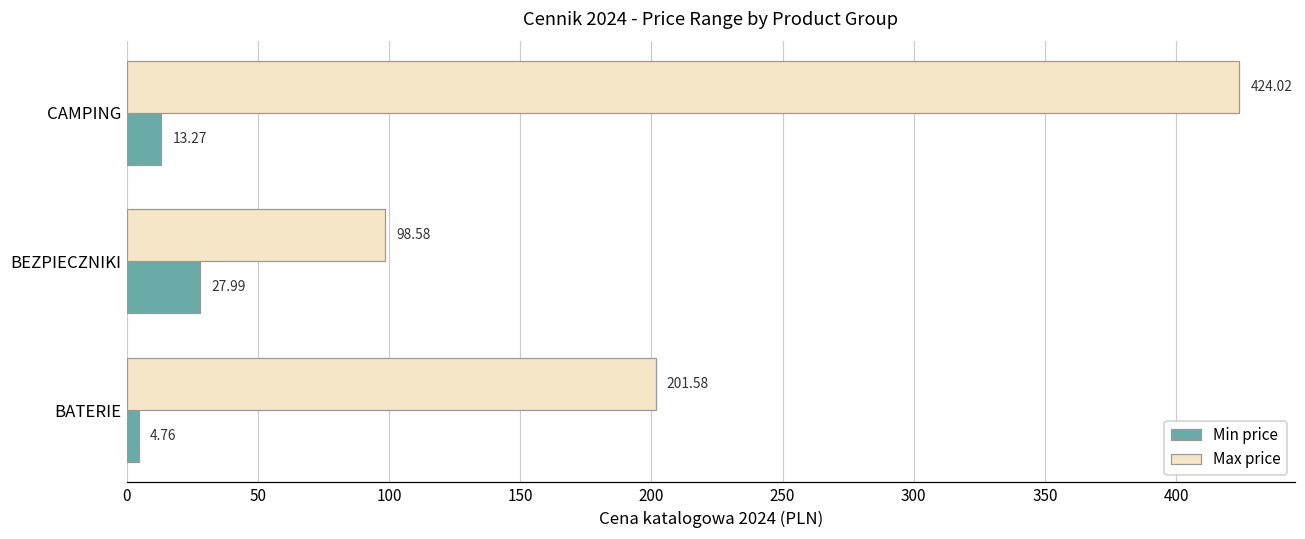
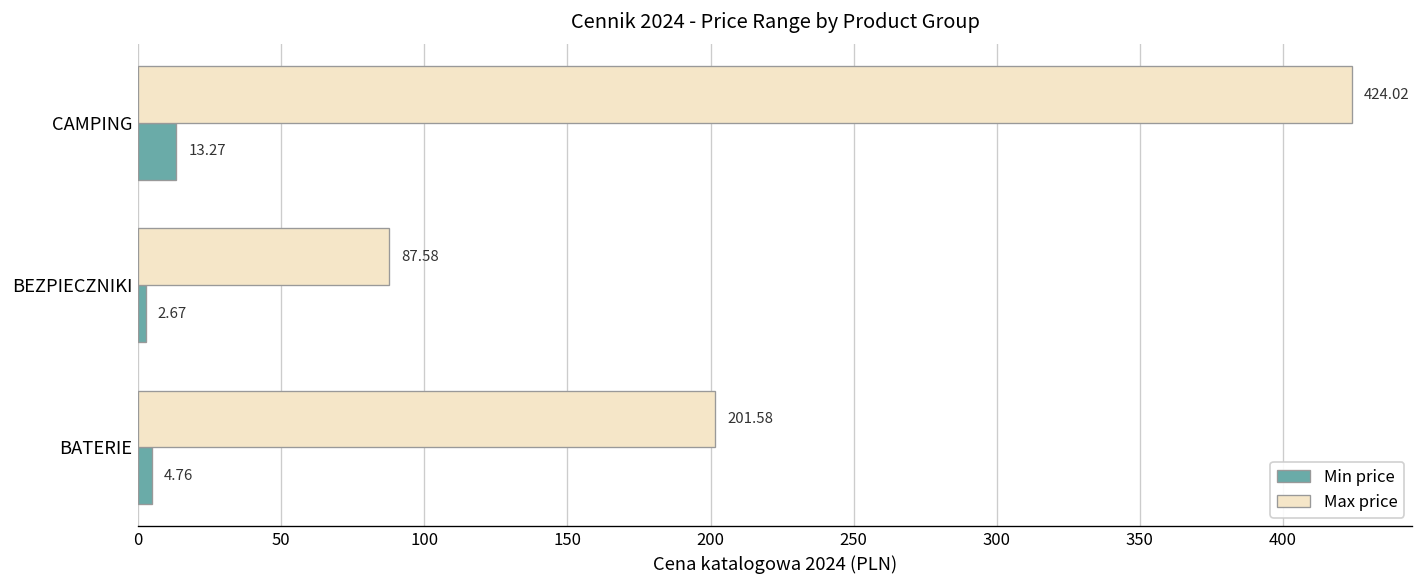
  {
    "Min price": {
      "CAMPING": 13.27,
-     "BEZPIECZNIKI": 27.99,
+     "BEZPIECZNIKI": 2.67,
      "BATERIE": 4.76
    },
    "Max price": {
      "CAMPING": 424.02,
-     "BEZPIECZNIKI": 98.58,
+     "BEZPIECZNIKI": 87.58,
      "BATERIE": 201.58
    }
  }
